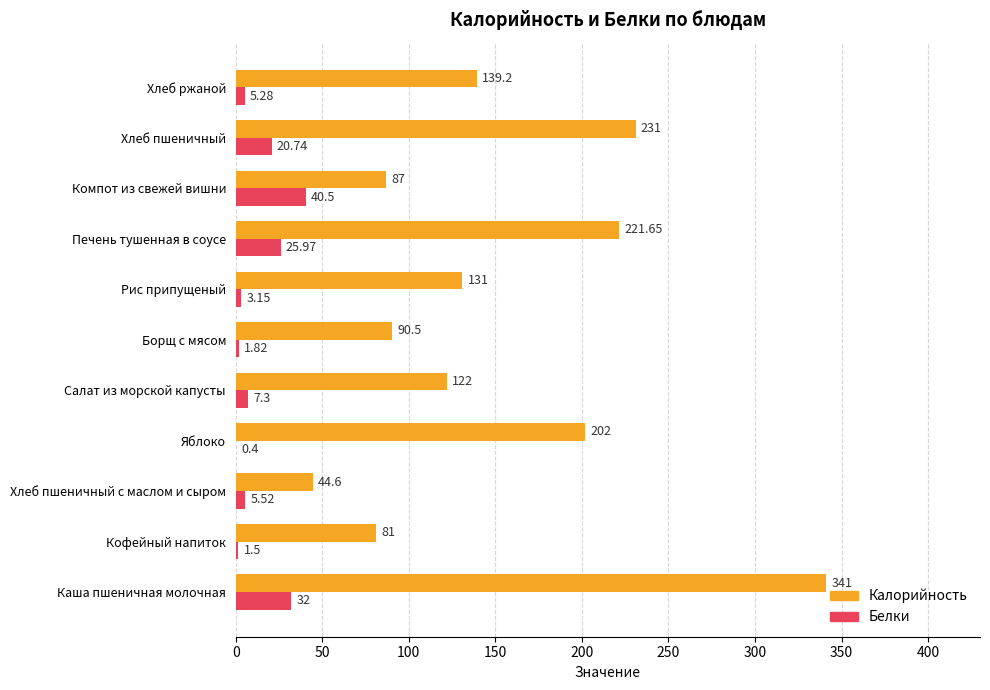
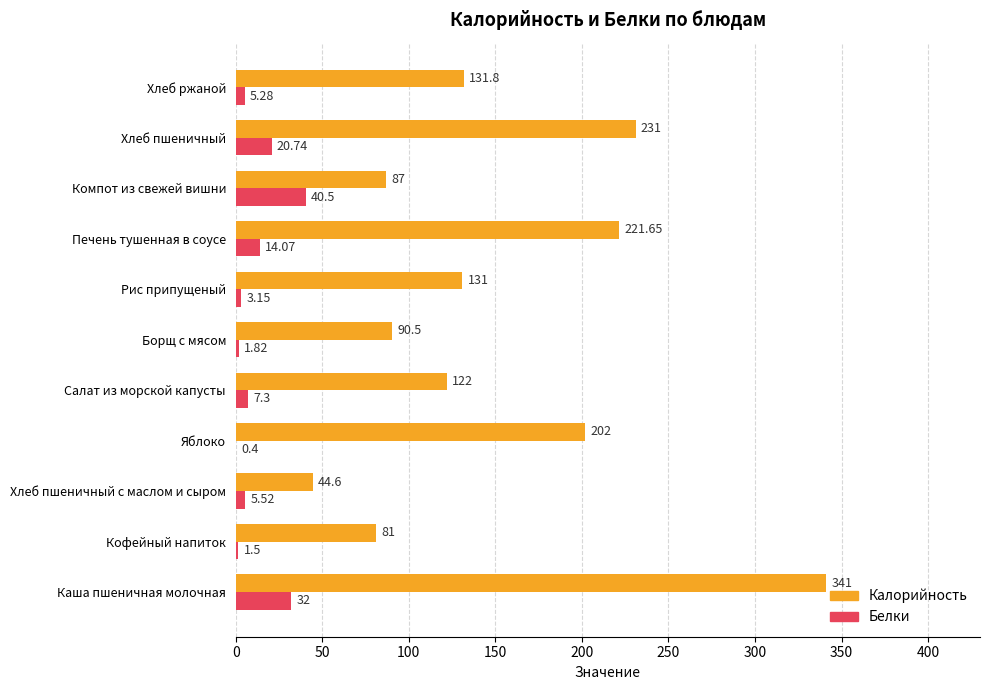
  {
    "Калорийность": {
-     "Хлеб ржаной": 139.2,
+     "Хлеб ржаной": 131.8,
      "Хлеб пшеничный": 231,
      "Компот из свежей вишни": 87,
      "Печень тушенная в соусе": 221.65,
      "Рис припущеный": 131,
      "Борщ с мясом": 90.5,
      "Салат из морской капусты": 122,
      "Яблоко": 202,
      "Хлеб пшеничный с маслом и сыром": 44.6,
      "Кофейный напиток": 81,
      "Каша пшеничная молочная": 341
    },
    "Белки": {
      "Хлеб ржаной": 5.28,
      "Хлеб пшеничный": 20.74,
      "Компот из свежей вишни": 40.5,
-     "Печень тушенная в соусе": 25.97,
+     "Печень тушенная в соусе": 14.07,
      "Рис припущеный": 3.15,
      "Борщ с мясом": 1.82,
      "Салат из морской капусты": 7.3,
      "Яблоко": 0.4,
      "Хлеб пшеничный с маслом и сыром": 5.52,
      "Кофейный напиток": 1.5,
      "Каша пшеничная молочная": 32
    }
  }
